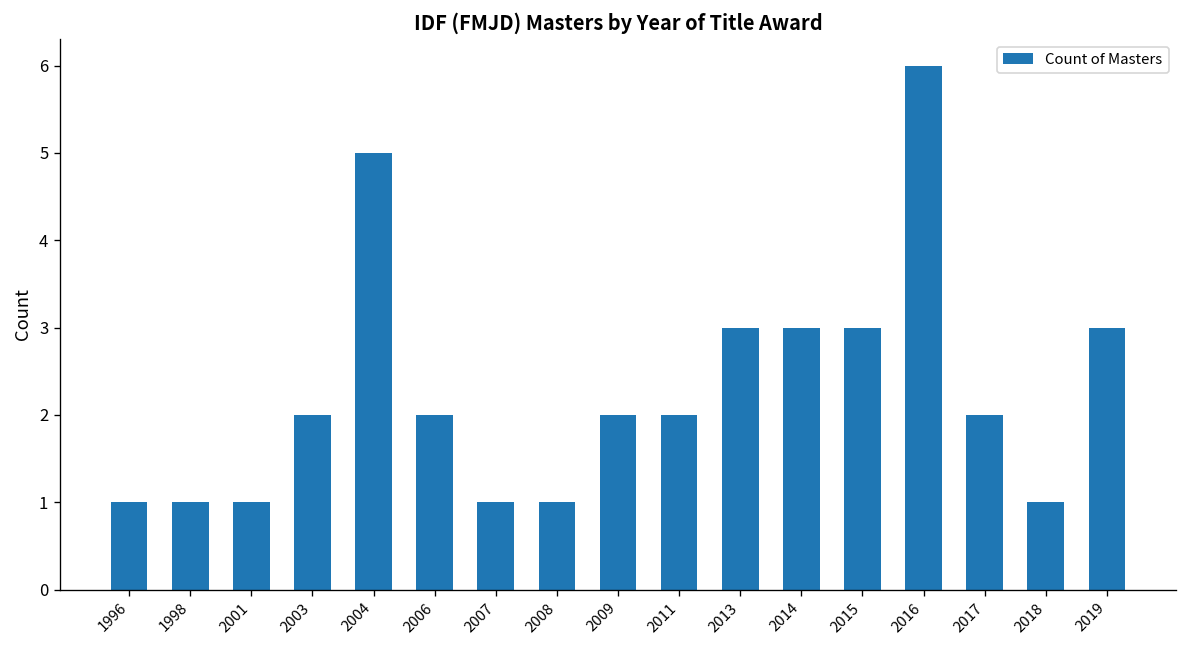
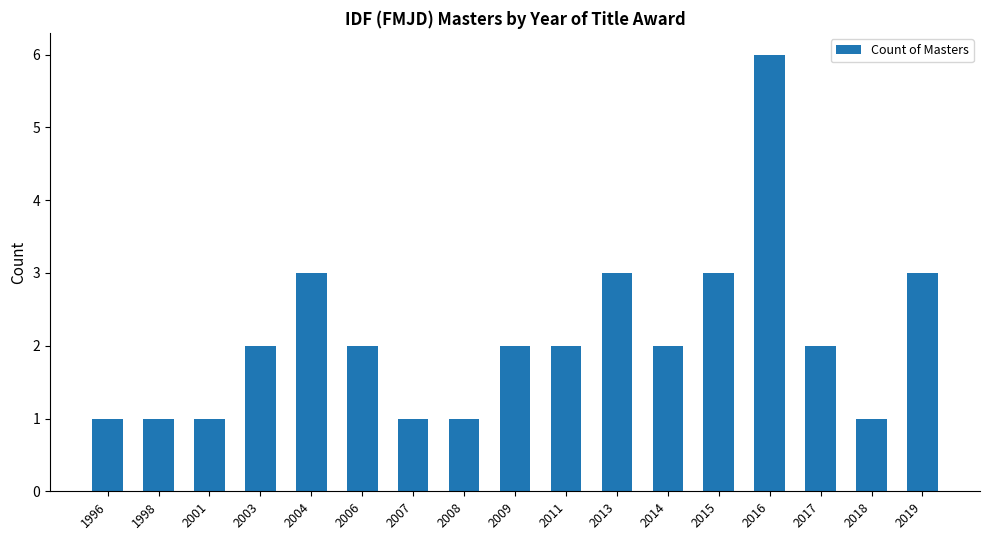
  {
    "1996": 1,
    "1998": 1,
    "2001": 1,
    "2003": 2,
-   "2004": 5,
+   "2004": 3,
    "2006": 2,
    "2007": 1,
    "2008": 1,
    "2009": 2,
    "2011": 2,
    "2013": 3,
-   "2014": 3,
+   "2014": 2,
    "2015": 3,
    "2016": 6,
    "2017": 2,
    "2018": 1,
    "2019": 3
  }
